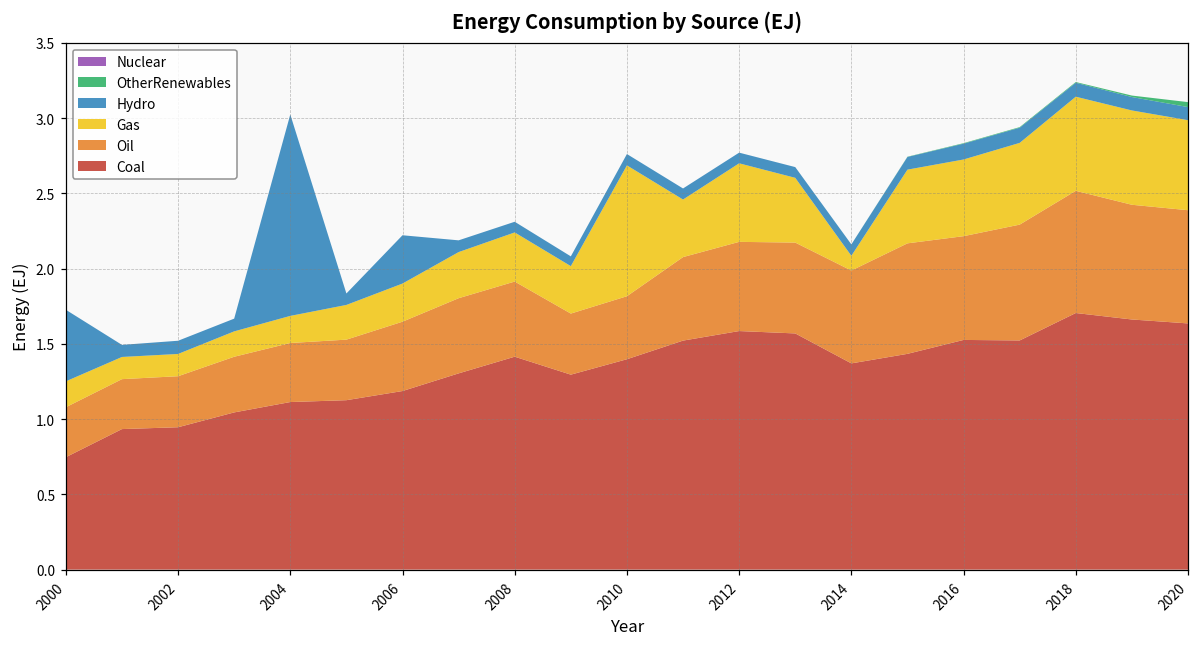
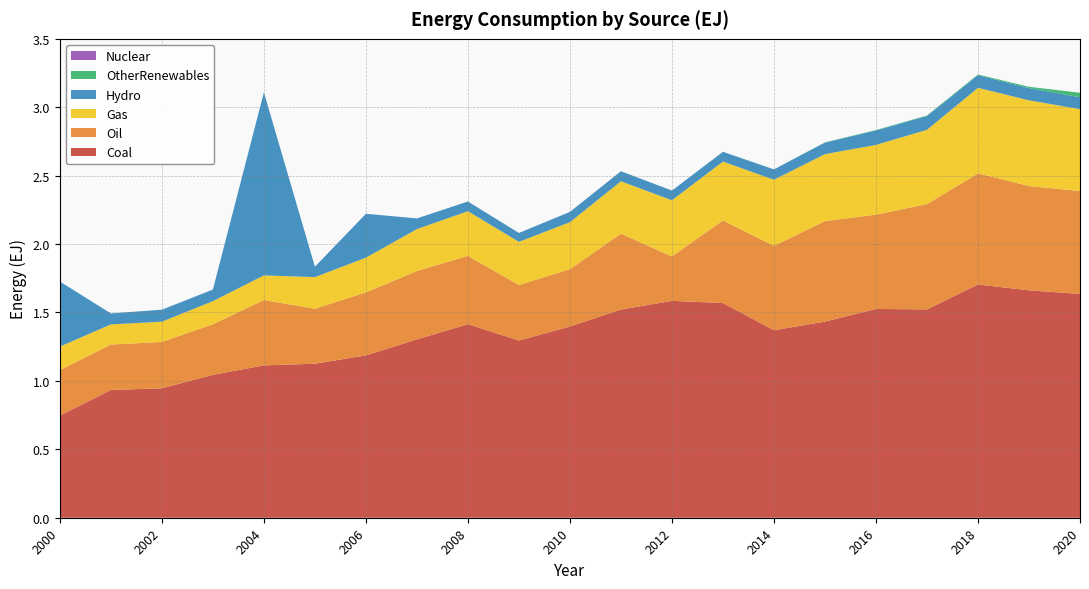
  {
    "Coal": {
      "2000": 0.75,
      "2002": 0.95,
      "2004": 1.11,
      "2006": 1.19,
      "2008": 1.41,
      "2010": 1.40,
      "2012": 1.58,
      "2014": 1.37,
      "2016": 1.53,
      "2018": 1.70,
      "2020": 1.64
    },
    "Oil": {
      "2000": 0.33,
      "2002": 0.34,
-     "2004": 0.39,
+     "2004": 0.48,
      "2006": 0.46,
      "2008": 0.50,
      "2010": 0.42,
-     "2012": 0.59,
+     "2012": 0.32,
      "2014": 0.62,
      "2016": 0.69,
      "2018": 0.81,
      "2020": 0.75
    },
    "Gas": {
      "2000": 0.17,
      "2002": 0.15,
      "2004": 0.18,
      "2006": 0.25,
      "2008": 0.33,
-     "2010": 0.87,
-     "2012": 0.52,
-     "2014": 0.10,
+     "2010": 0.34,
+     "2012": 0.41,
+     "2014": 0.48,
      "2016": 0.51,
      "2018": 0.63,
      "2020": 0.60
    },
    "Hydro": {
      "2020": 0.09
    }
  }
